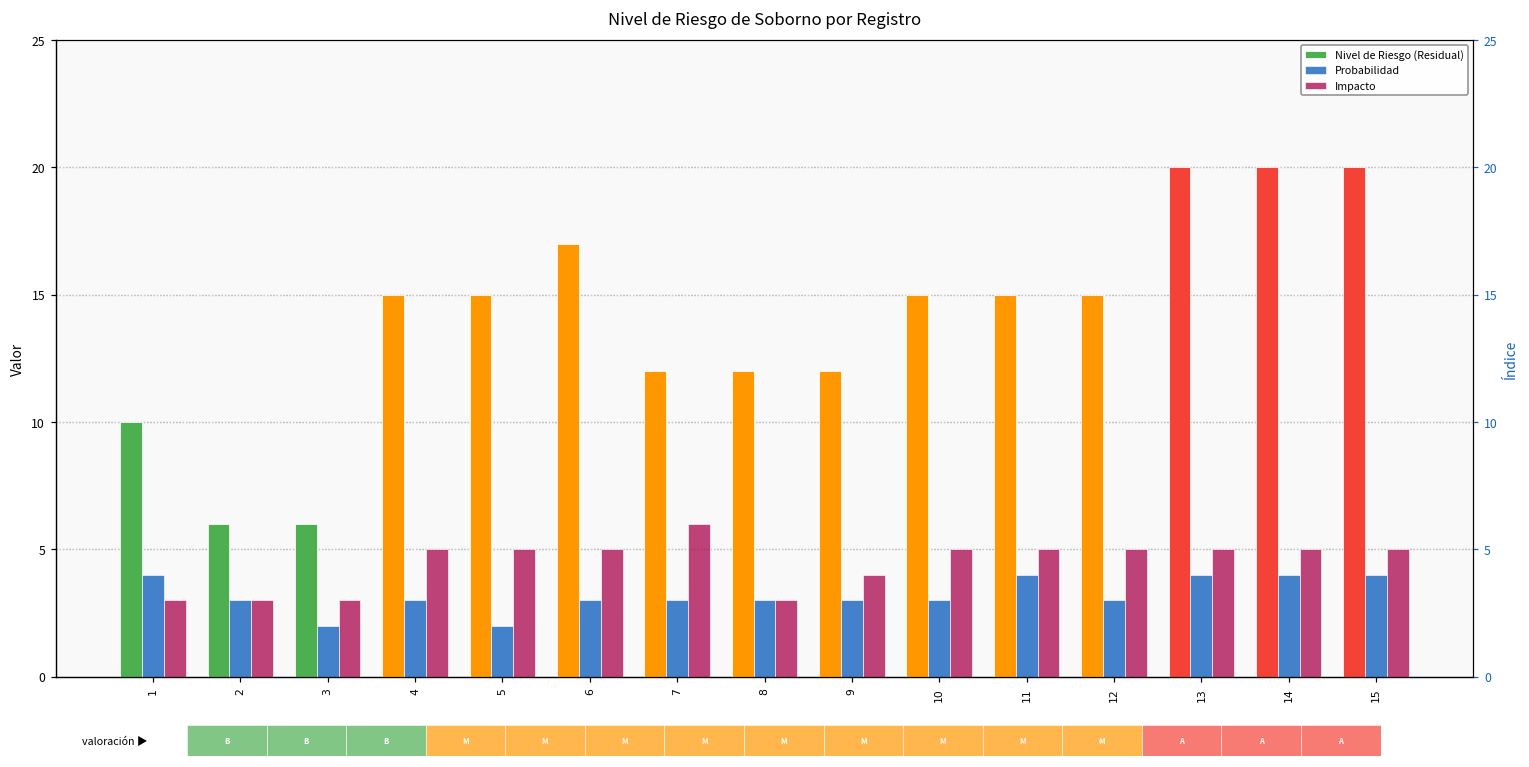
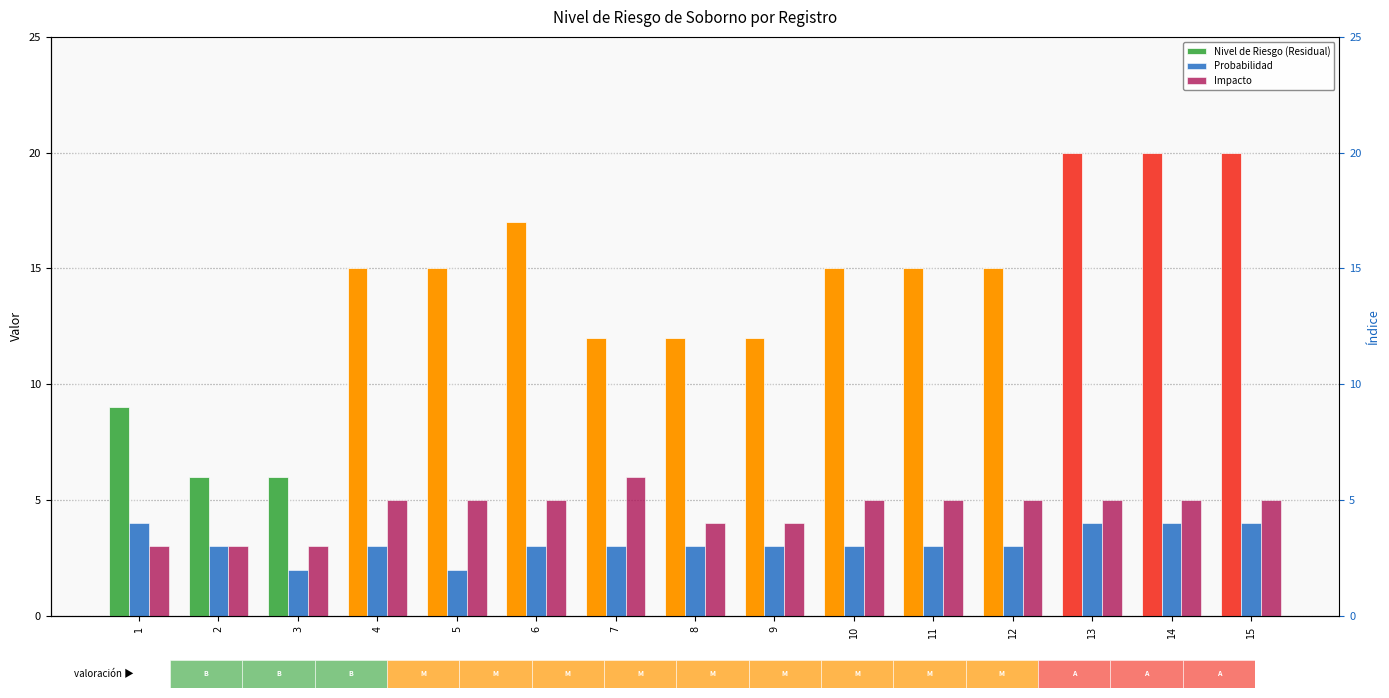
  {
    "Nivel de Riesgo de Soborno por Registro": {
      "Nivel de Riesgo (Residual)": {
-       "1": 10,
+       "1": 9,
        "2": 6,
        "3": 6,
        "4": 15,
        "5": 15,
        "6": 17,
        "7": 12,
        "8": 12,
        "9": 12,
        "10": 15,
        "11": 15,
        "12": 15,
        "13": 20,
        "14": 20,
        "15": 20
      },
      "Probabilidad": {
        "1": 4,
        "2": 3,
        "3": 2,
        "4": 3,
        "5": 2,
        "6": 3,
        "7": 3,
        "8": 3,
        "9": 3,
        "10": 3,
-       "11": 4,
+       "11": 3,
        "12": 3,
        "13": 4,
        "14": 4,
        "15": 4
      },
      "Impacto": {
        "1": 3,
        "2": 3,
        "3": 3,
        "4": 5,
        "5": 5,
        "6": 5,
        "7": 6,
-       "8": 3,
+       "8": 4,
        "9": 4,
        "10": 5,
        "11": 5,
        "12": 5,
        "13": 5,
        "14": 5,
        "15": 5
      }
    }
  }
